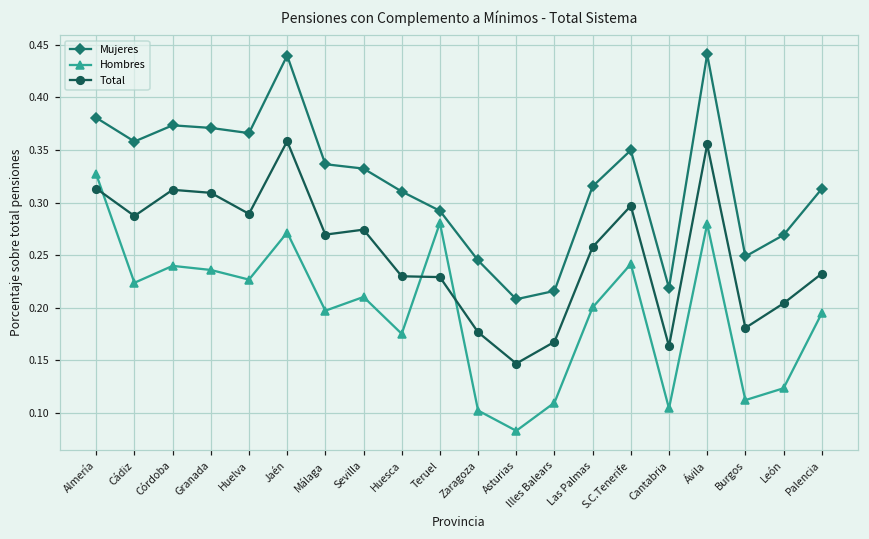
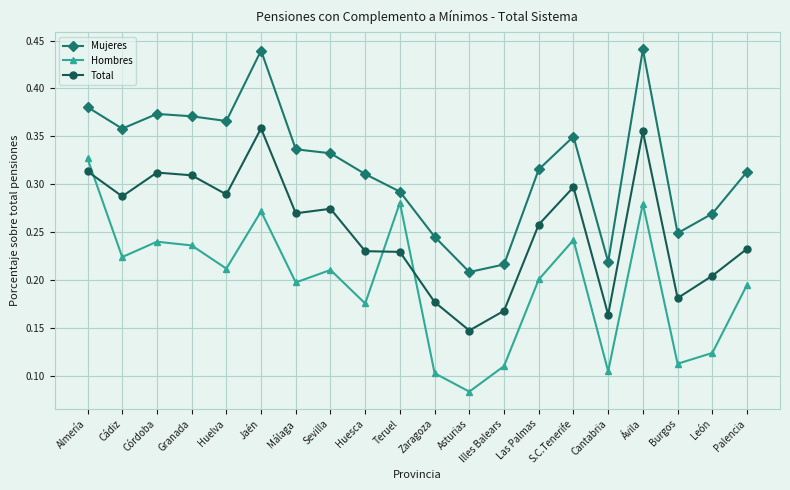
  {
    "Hombres": {
      "Almería": 0.33,
      "Cádiz": 0.22,
      "Córdoba": 0.24,
      "Granada": 0.24,
-     "Huelva": 0.23,
+     "Huelva": 0.21,
      "Jaén": 0.27,
      "Málaga": 0.20,
      "Sevilla": 0.21,
      "Huesca": 0.18,
      "Teruel": 0.28,
      "Zaragoza": 0.10,
      "Asturias": 0.08,
      "Illes Balears": 0.11,
      "Las Palmas": 0.20,
      "S.C.Tenerife": 0.24,
      "Cantabria": 0.10,
      "Ávila": 0.28,
      "Burgos": 0.11,
      "León": 0.12,
      "Palencia": 0.19
    }
  }
